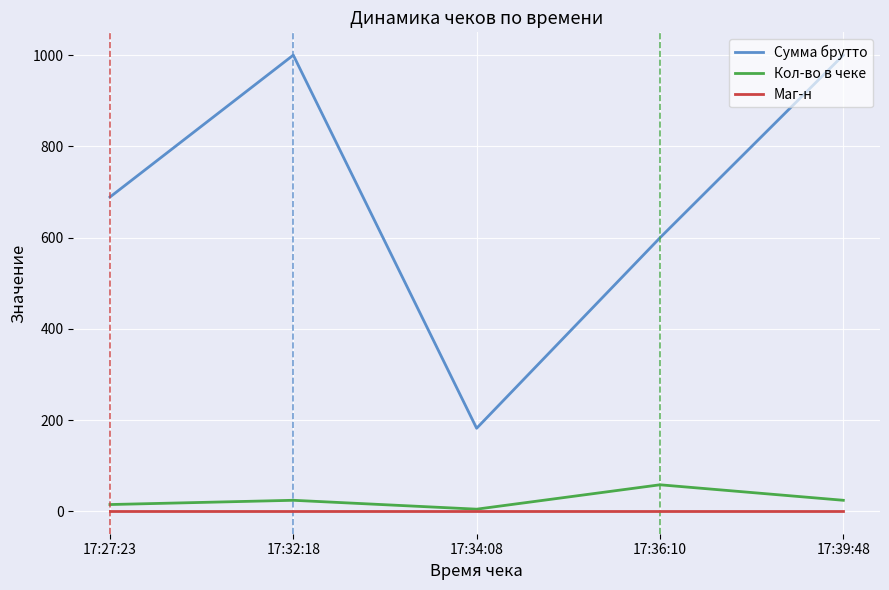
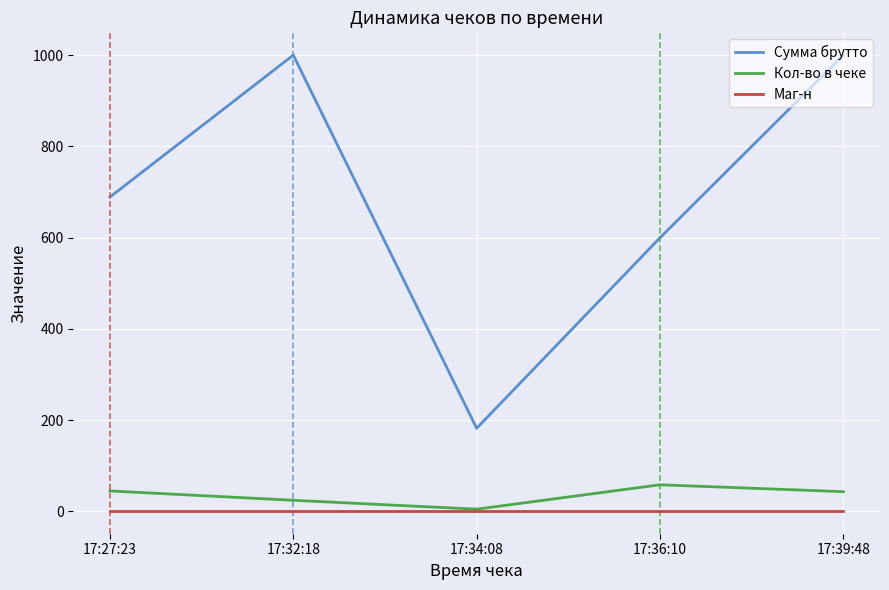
  {
    "Сумма брутто": {
      "17:27:23": 690,
      "17:32:18": 1000,
      "17:34:08": 180,
      "17:36:10": 600
    },
    "Кол-во в чеке": {
-     "17:27:23": 20,
+     "17:27:23": 40,
      "17:32:18": 20,
      "17:36:10": 60,
-     "17:39:48": 20
+     "17:39:48": 40
    },
    "Маг-н": {
      "17:27:23": 0,
      "17:32:18": 0,
      "17:36:10": 0,
      "17:39:48": 0
    }
  }
